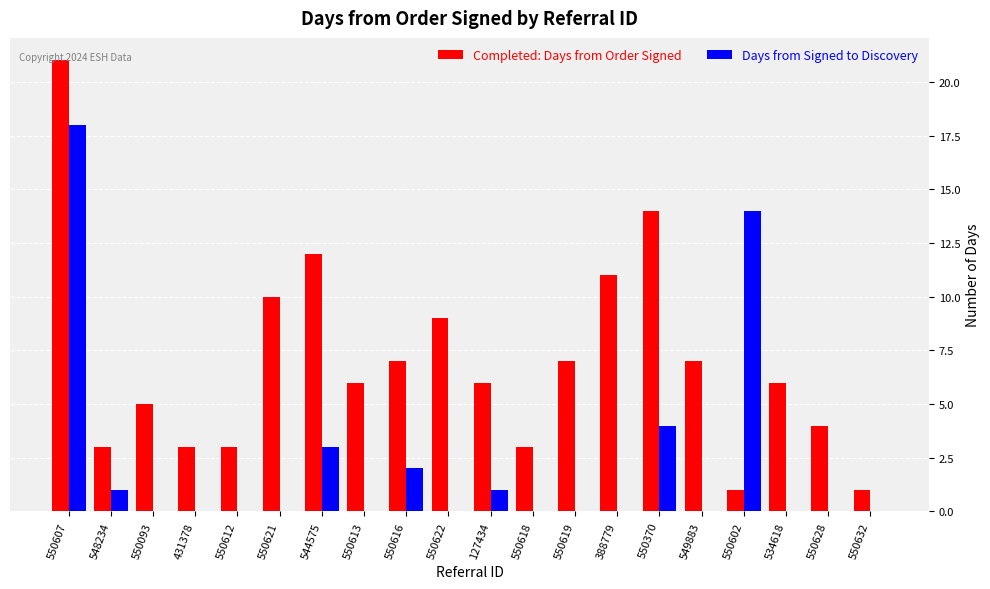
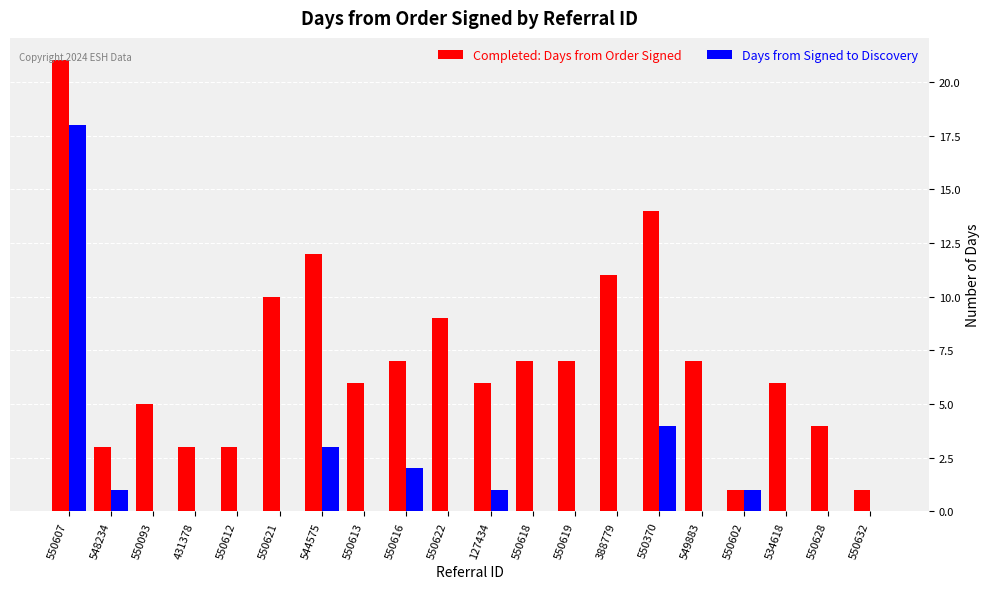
  {
    "Completed: Days from Order Signed": {
      "548234": 3,
      "550093": 5,
      "431378": 3,
      "550612": 3,
      "550621": 10,
      "544575": 12,
      "550613": 6,
      "550616": 7,
      "550622": 9,
      "127434": 6,
-     "550618": 3,
+     "550618": 7,
      "550619": 7,
      "388779": 11,
      "550370": 14,
      "549883": 7,
      "550602": 1,
      "534618": 6,
      "550628": 4,
      "550632": 1
    },
    "Days from Signed to Discovery": {
      "550607": 18,
      "548234": 1,
      "550093": 0,
      "431378": 0,
      "550612": 0,
      "550621": 0,
      "544575": 3,
      "550613": 0,
      "550616": 2,
      "550622": 0,
      "127434": 1,
      "550618": 0,
      "550619": 0,
      "388779": 0,
      "550370": 4,
      "549883": 0,
-     "550602": 14,
+     "550602": 1,
      "534618": 0,
      "550628": 0,
      "550632": 0
    }
  }
